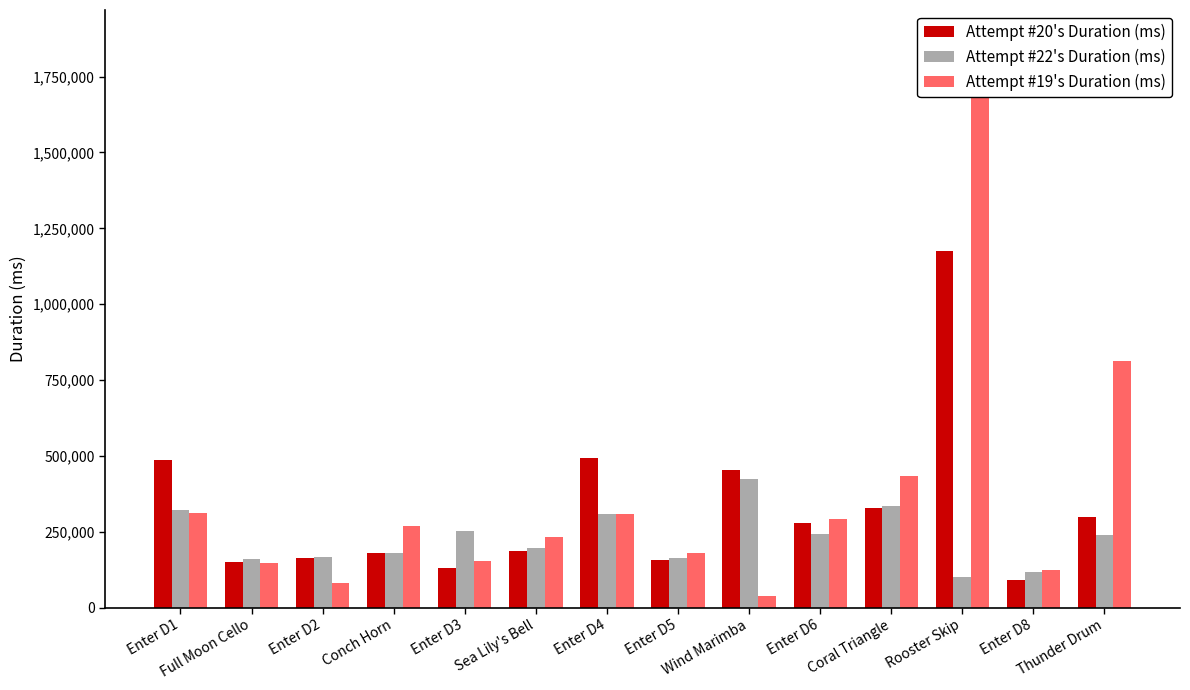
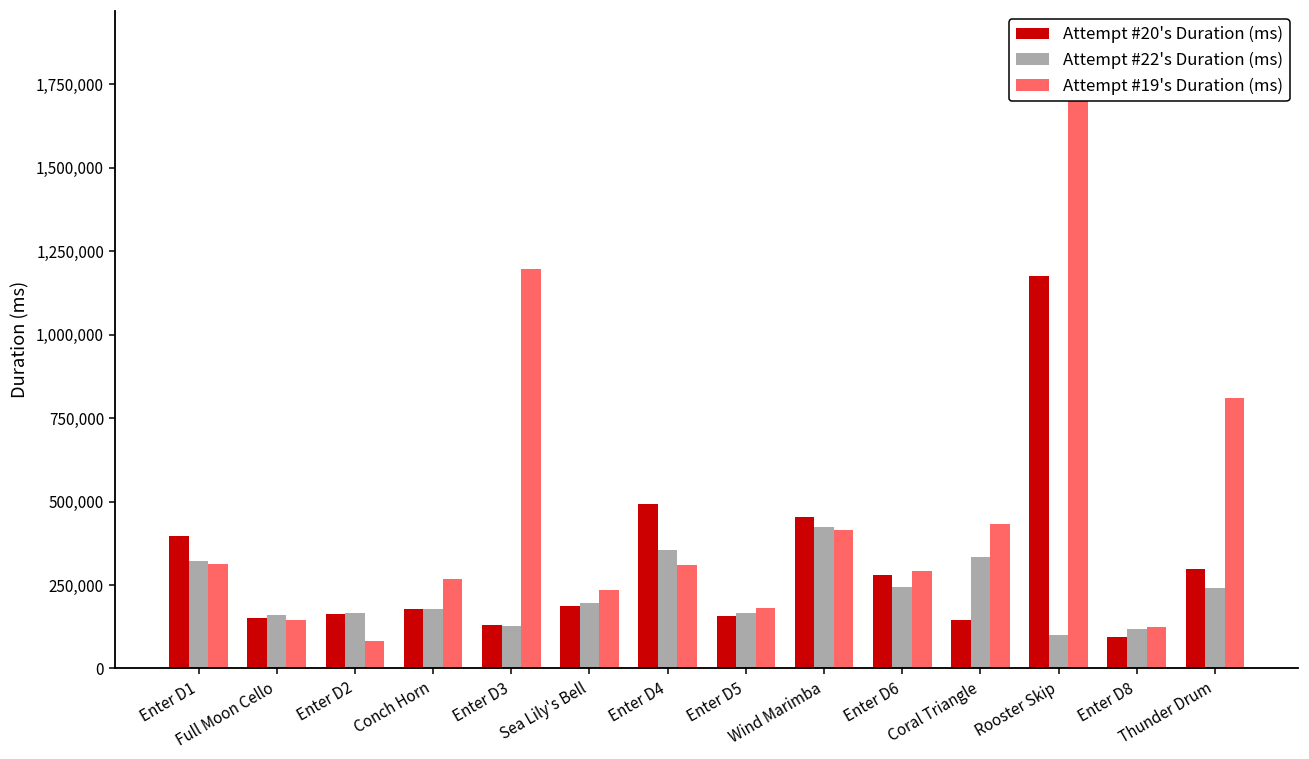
  {
    "Attempt #20's Duration (ms)": {
-     "Enter D1": "490,000",
+     "Enter D1": "400,000",
      "Full Moon Cello": "150,000",
      "Enter D2": "160,000",
      "Conch Horn": "180,000",
      "Enter D3": "130,000",
      "Sea Lily's Bell": "190,000",
      "Enter D4": "490,000",
      "Enter D5": "160,000",
      "Wind Marimba": "450,000",
      "Enter D6": "280,000",
-     "Coral Triangle": "330,000",
+     "Coral Triangle": "140,000",
      "Rooster Skip": "1,180,000",
      "Enter D8": "90,000",
      "Thunder Drum": "300,000"
    },
    "Attempt #22's Duration (ms)": {
      "Enter D1": "320,000",
      "Full Moon Cello": "160,000",
      "Enter D2": "170,000",
      "Conch Horn": "180,000",
-     "Enter D3": "250,000",
+     "Enter D3": "130,000",
      "Sea Lily's Bell": "200,000",
-     "Enter D4": "310,000",
+     "Enter D4": "350,000",
      "Enter D5": "170,000",
      "Wind Marimba": "420,000",
      "Enter D6": "240,000",
      "Coral Triangle": "330,000",
      "Rooster Skip": "100,000",
      "Enter D8": "120,000",
      "Thunder Drum": "240,000"
    },
    "Attempt #19's Duration (ms)": {
      "Enter D1": "310,000",
      "Full Moon Cello": "150,000",
      "Enter D2": "80,000",
      "Conch Horn": "270,000",
-     "Enter D3": "150,000",
+     "Enter D3": "1,200,000",
      "Sea Lily's Bell": "230,000",
      "Enter D4": "310,000",
      "Enter D5": "180,000",
-     "Wind Marimba": "40,000",
+     "Wind Marimba": "410,000",
      "Enter D6": "290,000",
      "Coral Triangle": "430,000",
      "Enter D8": "120,000",
      "Thunder Drum": "810,000"
    }
  }
